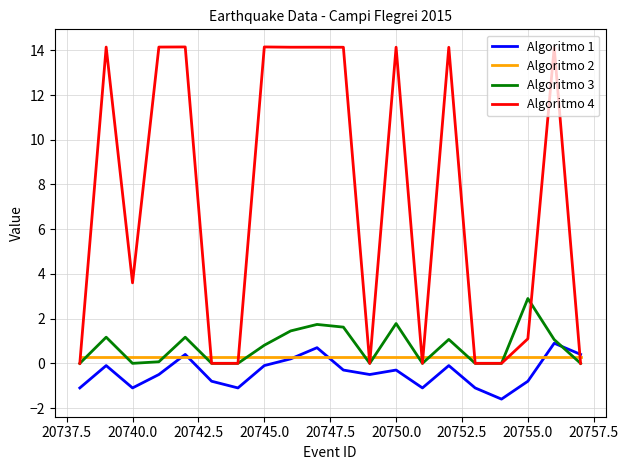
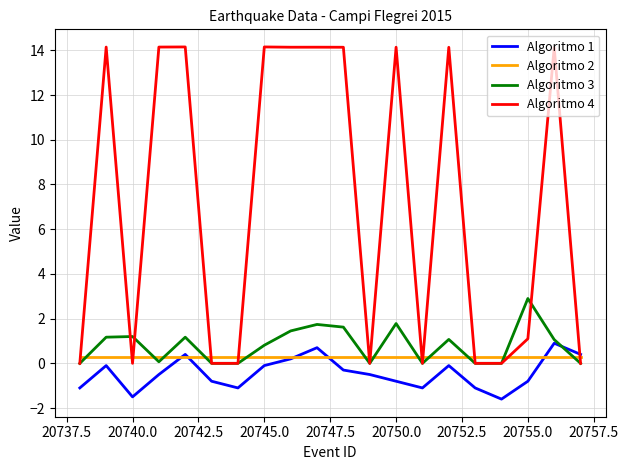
  {
    "Algoritmo 1": {
-     "20740.0": -1.1,
+     "20740.0": -1.5,
      "20745.0": -0.1,
-     "20750.0": -0.3,
+     "20750.0": -0.8,
      "20755.0": -0.8
    },
    "Algoritmo 2": {
      "20740.0": 0.3,
      "20745.0": 0.3,
      "20750.0": 0.3,
      "20755.0": 0.3
    },
    "Algoritmo 3": {
-     "20740.0": 0.0,
+     "20740.0": 1.2,
      "20745.0": 0.8,
      "20750.0": 1.8,
      "20755.0": 2.9
    },
    "Algoritmo 4": {
-     "20740.0": 3.6,
+     "20740.0": 0.0,
      "20745.0": 14.2,
      "20750.0": 14.1,
      "20755.0": 1.1
    }
  }
